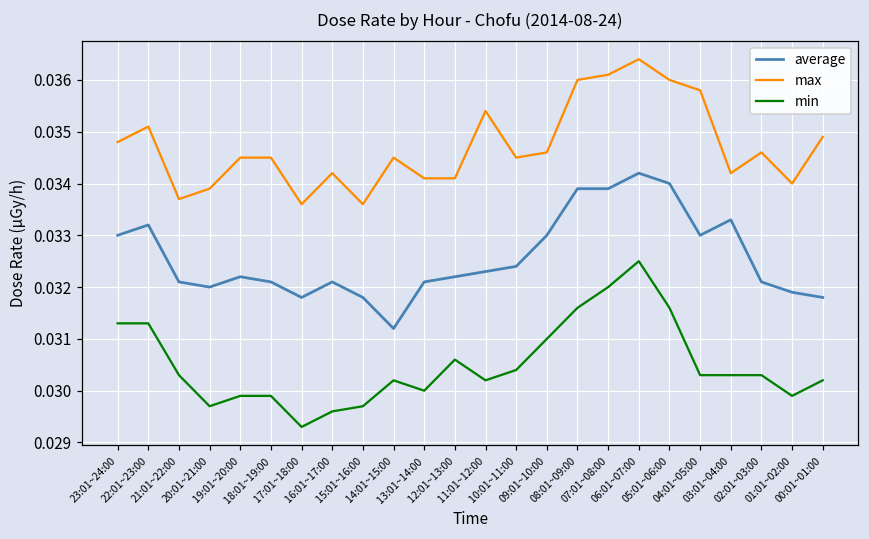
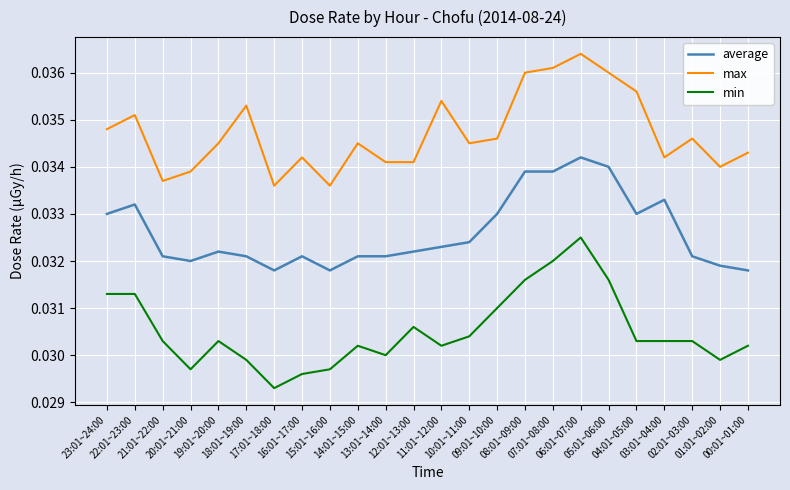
  {
    "average": {
      "23:01~24:00": 0.0330,
      "22:01~23:00": 0.0332,
      "21:01~22:00": 0.0321,
      "20:01~21:00": 0.0320,
      "19:01~20:00": 0.0322,
      "18:01~19:00": 0.0321,
      "17:01~18:00": 0.0318,
      "16:01~17:00": 0.0321,
      "15:01~16:00": 0.0318,
-     "14:01~15:00": 0.0312,
+     "14:01~15:00": 0.0321,
      "13:01~14:00": 0.0321,
      "12:01~13:00": 0.0322,
      "11:01~12:00": 0.0323,
      "10:01~11:00": 0.0324,
      "09:01~10:00": 0.0330,
      "08:01~09:00": 0.0339,
      "07:01~08:00": 0.0339,
      "06:01~07:00": 0.0342,
      "05:01~06:00": 0.0340,
      "04:01~05:00": 0.0330,
      "03:01~04:00": 0.0333,
      "02:01~03:00": 0.0321,
      "01:01~02:00": 0.0319,
      "00:01~01:00": 0.0318
    },
    "max": {
      "23:01~24:00": 0.0348,
      "22:01~23:00": 0.0351,
      "21:01~22:00": 0.0337,
      "20:01~21:00": 0.0339,
      "19:01~20:00": 0.0345,
-     "18:01~19:00": 0.0345,
+     "18:01~19:00": 0.0353,
      "17:01~18:00": 0.0336,
      "16:01~17:00": 0.0342,
      "15:01~16:00": 0.0336,
      "14:01~15:00": 0.0345,
      "13:01~14:00": 0.0341,
      "12:01~13:00": 0.0341,
      "11:01~12:00": 0.0354,
      "10:01~11:00": 0.0345,
      "09:01~10:00": 0.0346,
      "08:01~09:00": 0.0360,
      "07:01~08:00": 0.0361,
      "06:01~07:00": 0.0364,
      "05:01~06:00": 0.0360,
-     "04:01~05:00": 0.0358,
+     "04:01~05:00": 0.0356,
      "03:01~04:00": 0.0342,
      "02:01~03:00": 0.0346,
      "01:01~02:00": 0.0340,
-     "00:01~01:00": 0.0349
+     "00:01~01:00": 0.0343
    },
    "min": {
      "23:01~24:00": 0.0313,
      "22:01~23:00": 0.0313,
      "21:01~22:00": 0.0303,
      "20:01~21:00": 0.0297,
-     "19:01~20:00": 0.0299,
+     "19:01~20:00": 0.0303,
      "18:01~19:00": 0.0299,
      "17:01~18:00": 0.0293,
      "16:01~17:00": 0.0296,
      "15:01~16:00": 0.0297,
      "14:01~15:00": 0.0302,
      "13:01~14:00": 0.0300,
      "12:01~13:00": 0.0306,
      "11:01~12:00": 0.0302,
      "10:01~11:00": 0.0304,
      "09:01~10:00": 0.0310,
      "08:01~09:00": 0.0316,
      "07:01~08:00": 0.0320,
      "06:01~07:00": 0.0325,
      "05:01~06:00": 0.0316,
      "04:01~05:00": 0.0303,
      "03:01~04:00": 0.0303,
      "02:01~03:00": 0.0303,
      "01:01~02:00": 0.0299,
      "00:01~01:00": 0.0302
    }
  }
